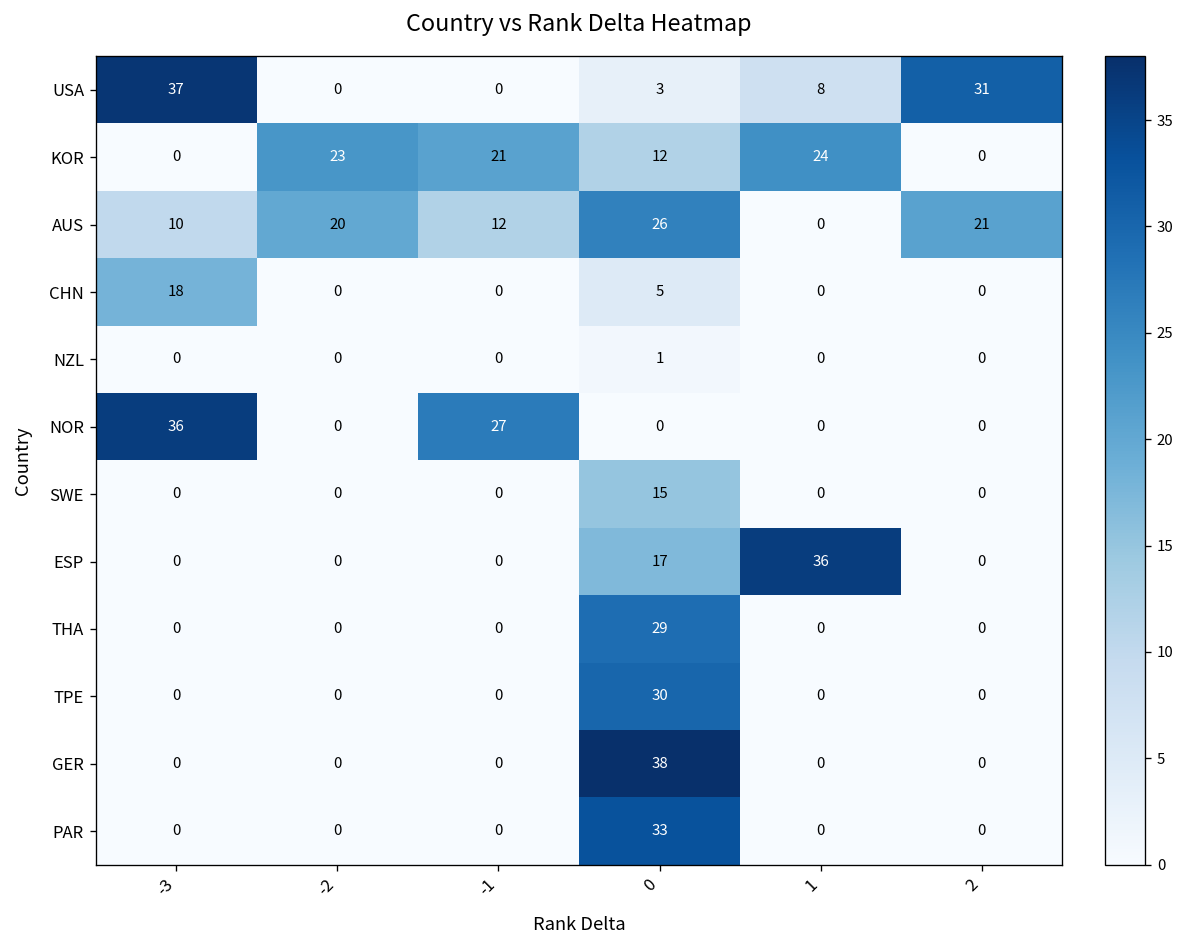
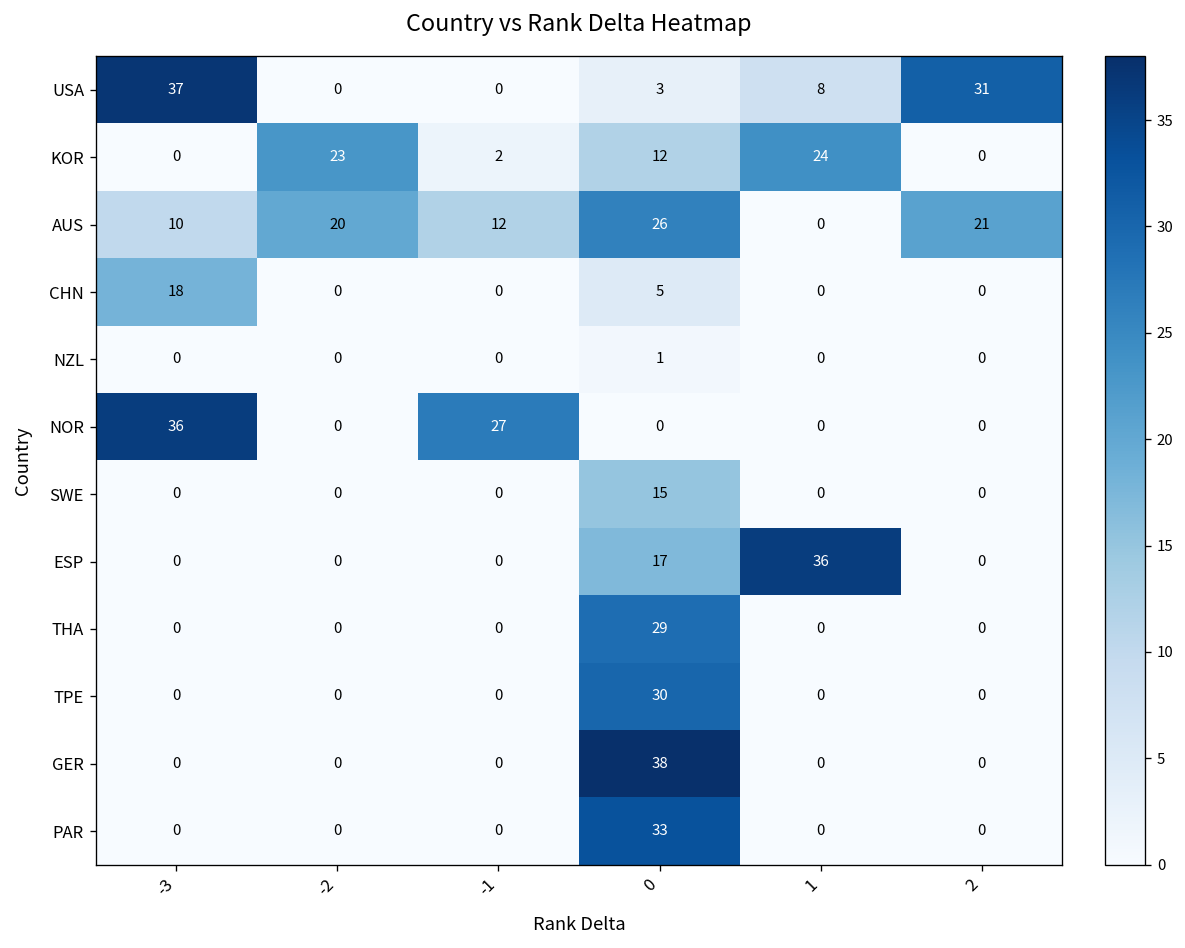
  {
    "USA": {
      "-3": 37,
      "-2": 0,
      "-1": 0,
      "0": 3,
      "1": 8,
      "2": 31
    },
    "KOR": {
      "-3": 0,
      "-2": 23,
-     "-1": 21,
+     "-1": 2,
      "0": 12,
      "1": 24,
      "2": 0
    },
    "AUS": {
      "-3": 10,
      "-2": 20,
      "-1": 12,
      "0": 26,
      "1": 0,
      "2": 21
    },
    "CHN": {
      "-3": 18,
      "-2": 0,
      "-1": 0,
      "0": 5,
      "1": 0,
      "2": 0
    },
    "NZL": {
      "-3": 0,
      "-2": 0,
      "-1": 0,
      "0": 1,
      "1": 0,
      "2": 0
    },
    "NOR": {
      "-3": 36,
      "-2": 0,
      "-1": 27,
      "0": 0,
      "1": 0,
      "2": 0
    },
    "SWE": {
      "-3": 0,
      "-2": 0,
      "-1": 0,
      "0": 15,
      "1": 0,
      "2": 0
    },
    "ESP": {
      "-3": 0,
      "-2": 0,
      "-1": 0,
      "0": 17,
      "1": 36,
      "2": 0
    },
    "THA": {
      "-3": 0,
      "-2": 0,
      "-1": 0,
      "0": 29,
      "1": 0,
      "2": 0
    },
    "TPE": {
      "-3": 0,
      "-2": 0,
      "-1": 0,
      "0": 30,
      "1": 0,
      "2": 0
    },
    "GER": {
      "-3": 0,
      "-2": 0,
      "-1": 0,
      "0": 38,
      "1": 0,
      "2": 0
    },
    "PAR": {
      "-3": 0,
      "-2": 0,
      "-1": 0,
      "0": 33,
      "1": 0,
      "2": 0
    }
  }
